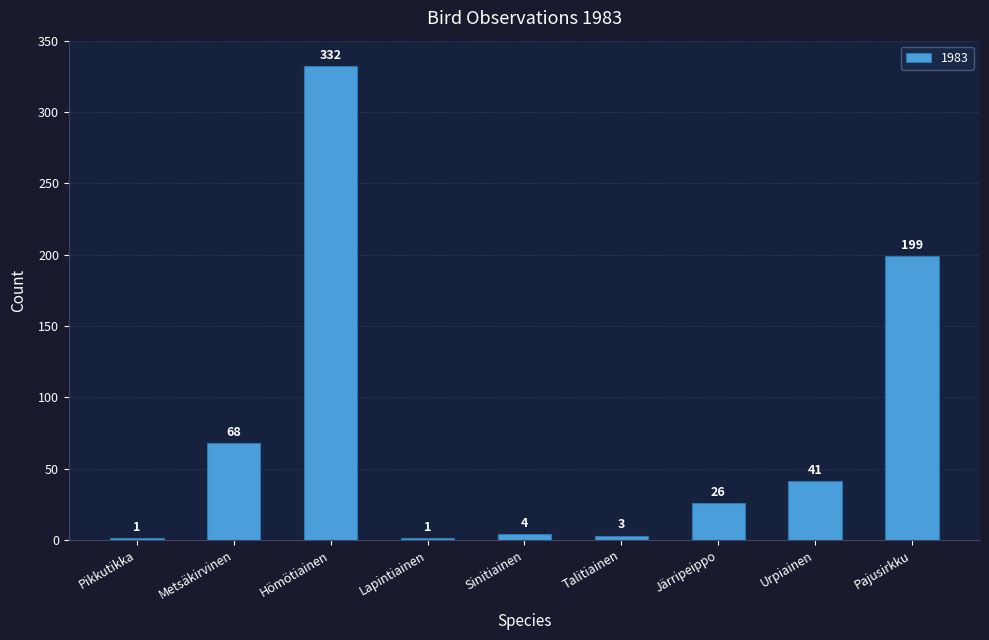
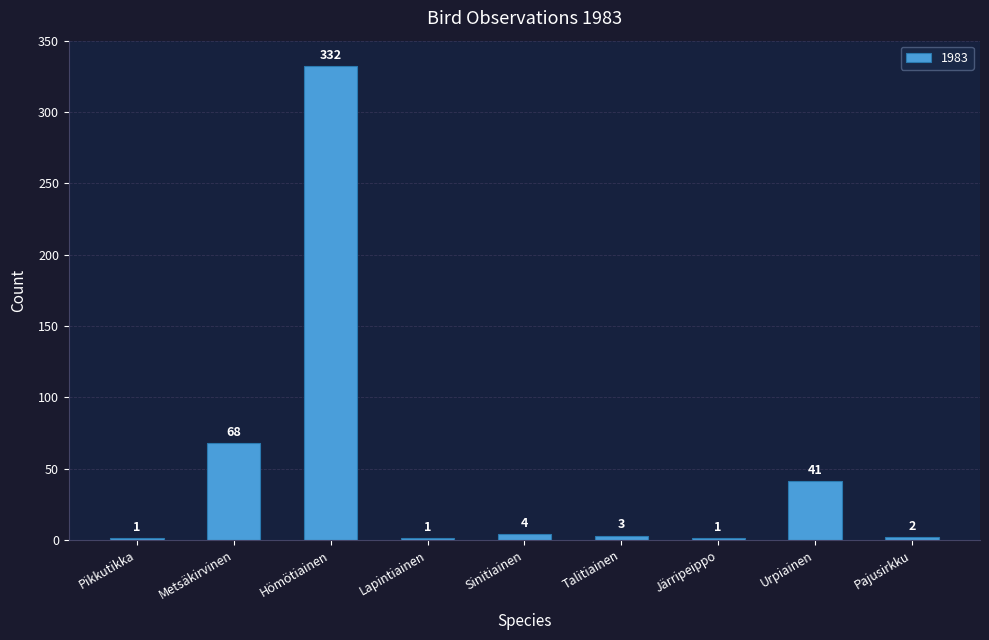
  {
    "Pikkutikka": 1,
    "Metsäkirvinen": 68,
    "Hömötiainen": 332,
    "Lapintiainen": 1,
    "Sinitiainen": 4,
    "Talitiainen": 3,
-   "Järripeippo": 26,
+   "Järripeippo": 1,
    "Urpiainen": 41,
-   "Pajusirkku": 199
+   "Pajusirkku": 2
  }
